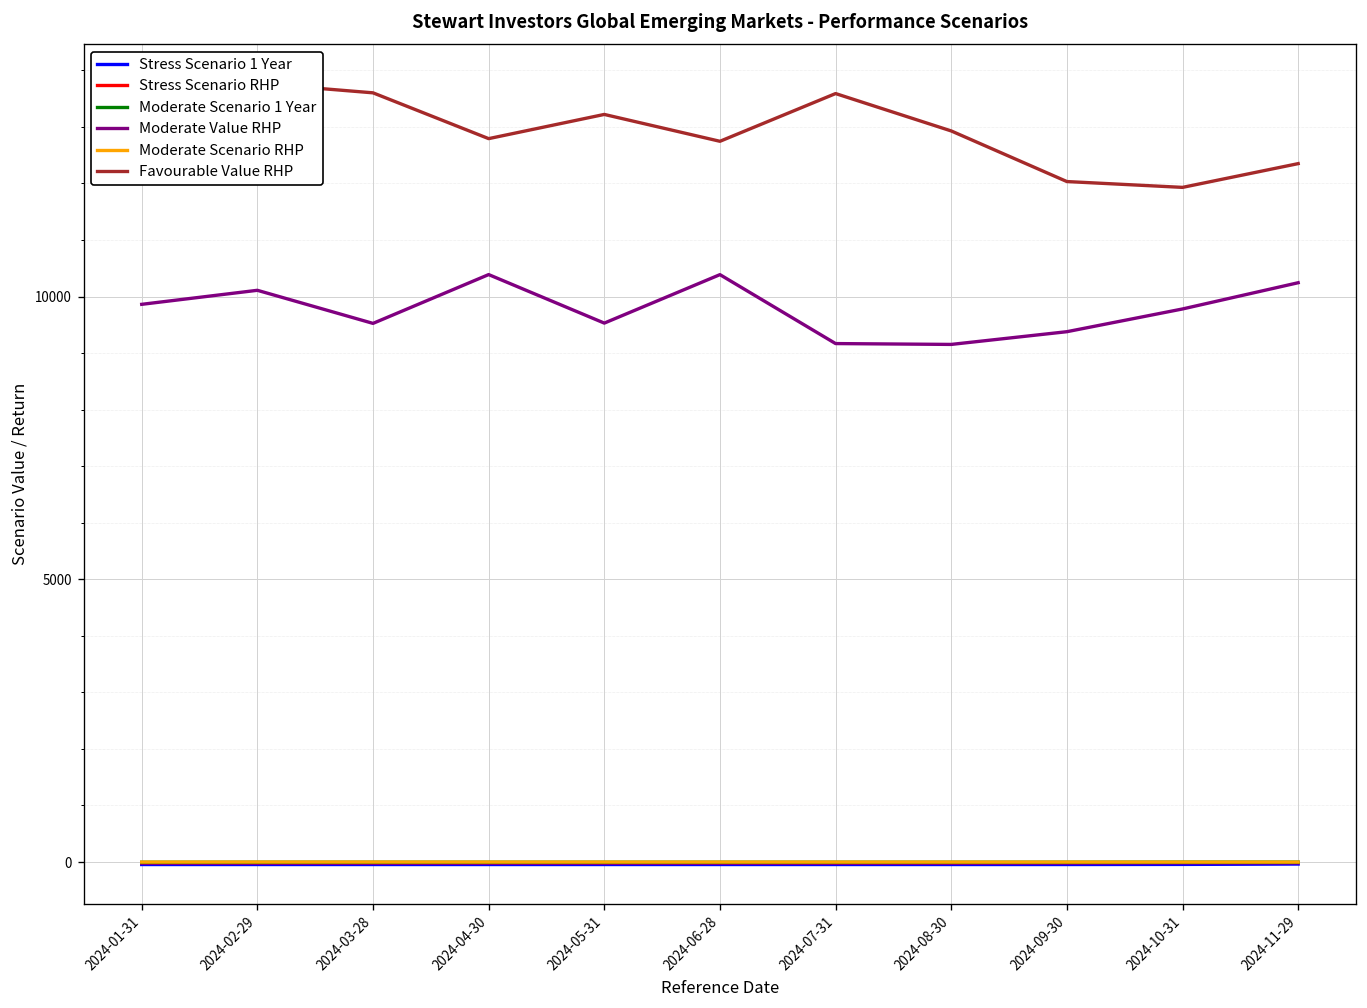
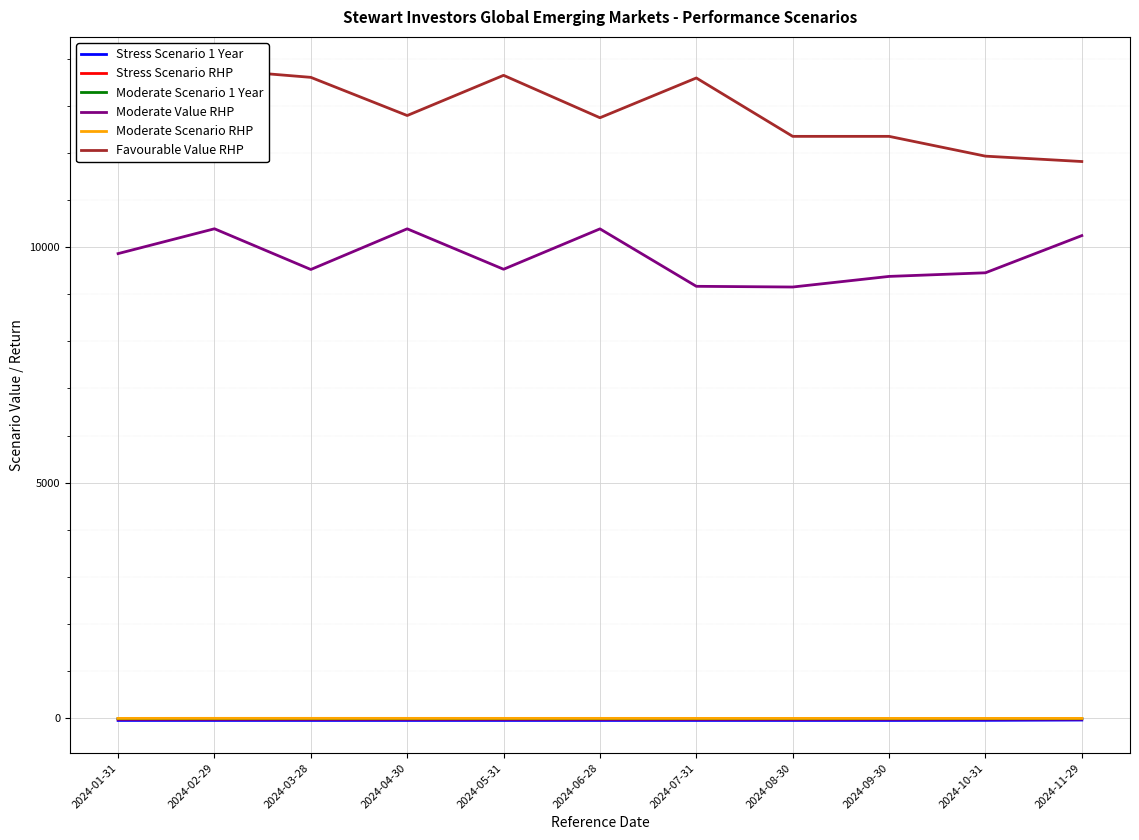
  {
    "Moderate Value RHP": {
      "2024-01-31": 9900,
-     "2024-02-29": 10100,
+     "2024-02-29": 10400,
      "2024-03-28": 9500,
      "2024-04-30": 10400,
      "2024-05-31": 9500,
      "2024-06-28": 10400,
      "2024-07-31": 9200,
      "2024-08-30": 9200,
      "2024-09-30": 9400,
-     "2024-10-31": 9800,
+     "2024-10-31": 9500,
      "2024-11-29": 10200
    },
    "Favourable Value RHP": {
      "2024-03-28": 13600,
      "2024-04-30": 12800,
-     "2024-05-31": 13200,
+     "2024-05-31": 13600,
      "2024-06-28": 12700,
      "2024-07-31": 13600,
-     "2024-08-30": 12900,
-     "2024-09-30": 12000,
+     "2024-08-30": 12400,
+     "2024-09-30": 12400,
      "2024-10-31": 11900,
-     "2024-11-29": 12400
+     "2024-11-29": 11800
    }
  }
